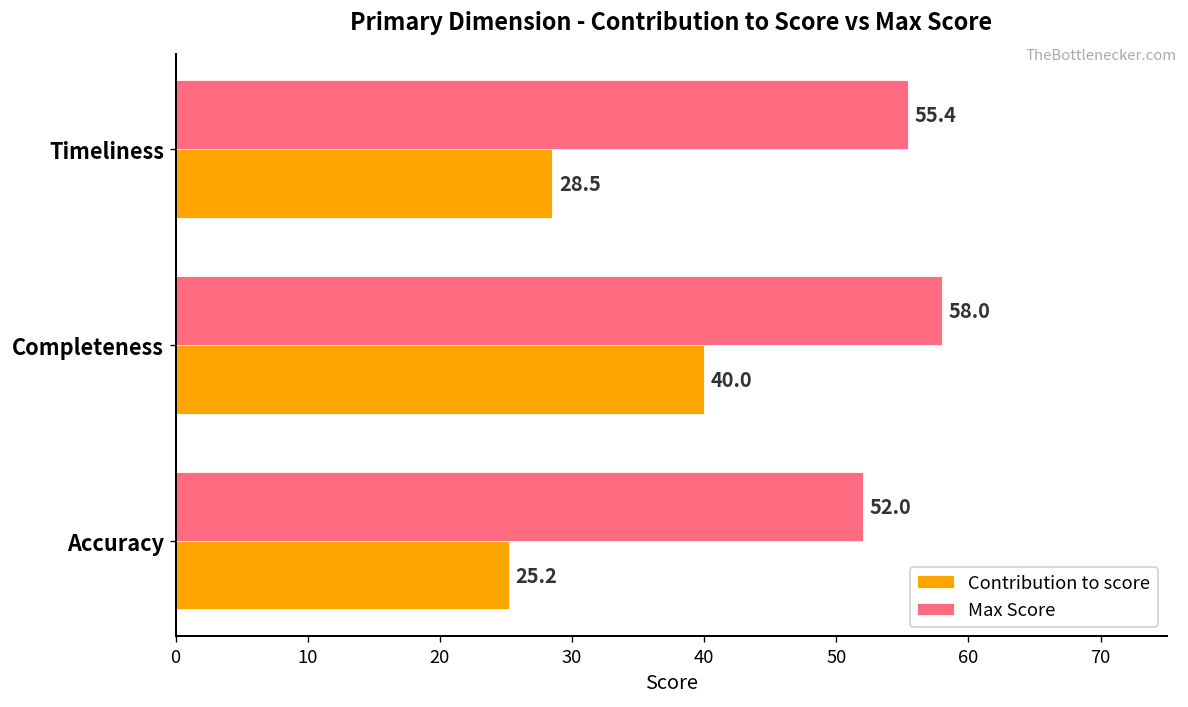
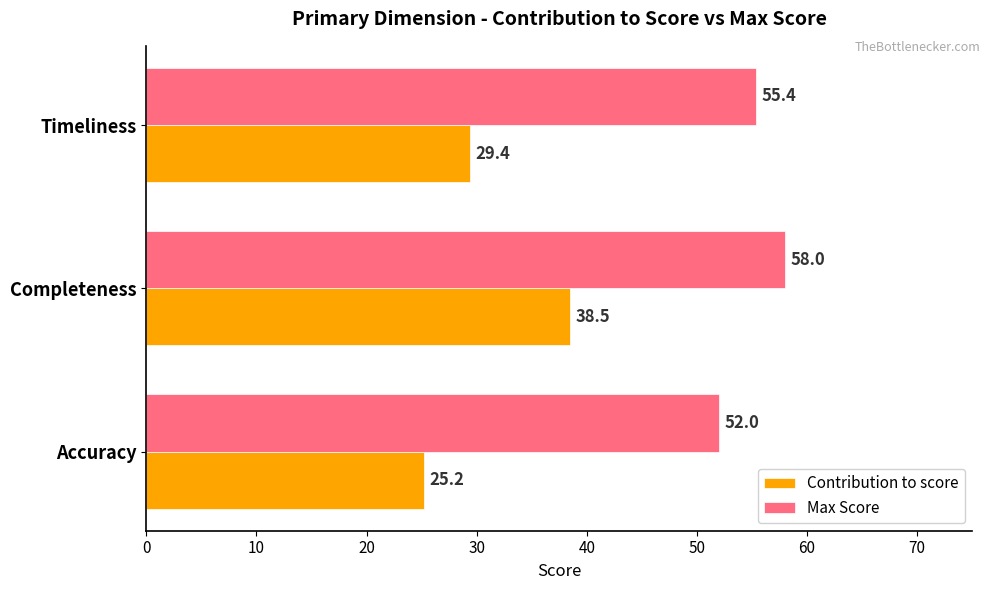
  {
    "Contribution to score": {
-     "Timeliness": 28.5,
-     "Completeness": 40.0,
+     "Timeliness": 29.4,
+     "Completeness": 38.5,
      "Accuracy": 25.2
    },
    "Max Score": {
      "Timeliness": 55.4,
      "Completeness": 58.0,
      "Accuracy": 52.0
    }
  }
